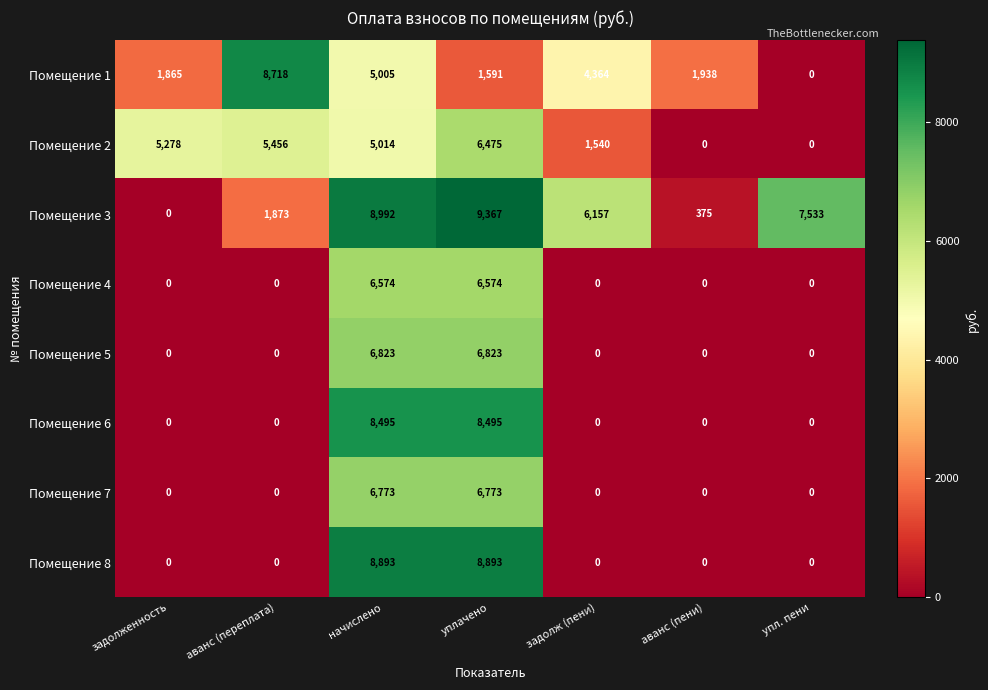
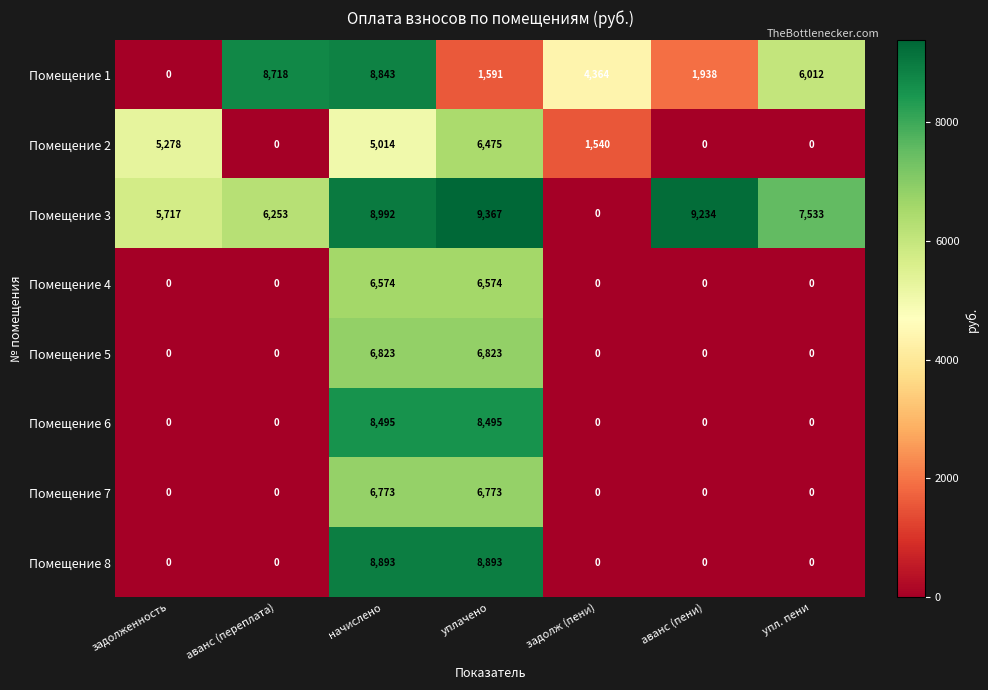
  {
    "Помещение 1": {
-     "задолженность": "1,865",
+     "задолженность": "0",
      "аванс (переплата)": "8,718",
-     "начислено": "5,005",
+     "начислено": "8,843",
      "уплачено": "1,591",
      "задолж (пени)": "4,364",
      "аванс (пени)": "1,938",
-     "упл. пени": "0"
+     "упл. пени": "6,012"
    },
    "Помещение 2": {
      "задолженность": "5,278",
-     "аванс (переплата)": "5,456",
+     "аванс (переплата)": "0",
      "начислено": "5,014",
      "уплачено": "6,475",
      "задолж (пени)": "1,540",
      "аванс (пени)": "0",
      "упл. пени": "0"
    },
    "Помещение 3": {
-     "задолженность": "0",
-     "аванс (переплата)": "1,873",
+     "задолженность": "5,717",
+     "аванс (переплата)": "6,253",
      "начислено": "8,992",
      "уплачено": "9,367",
-     "задолж (пени)": "6,157",
-     "аванс (пени)": "375",
+     "задолж (пени)": "0",
+     "аванс (пени)": "9,234",
      "упл. пени": "7,533"
    },
    "Помещение 4": {
      "задолженность": "0",
      "аванс (переплата)": "0",
      "начислено": "6,574",
      "уплачено": "6,574",
      "задолж (пени)": "0",
      "аванс (пени)": "0",
      "упл. пени": "0"
    },
    "Помещение 5": {
      "задолженность": "0",
      "аванс (переплата)": "0",
      "начислено": "6,823",
      "уплачено": "6,823",
      "задолж (пени)": "0",
      "аванс (пени)": "0",
      "упл. пени": "0"
    },
    "Помещение 6": {
      "задолженность": "0",
      "аванс (переплата)": "0",
      "начислено": "8,495",
      "уплачено": "8,495",
      "задолж (пени)": "0",
      "аванс (пени)": "0",
      "упл. пени": "0"
    },
    "Помещение 7": {
      "задолженность": "0",
      "аванс (переплата)": "0",
      "начислено": "6,773",
      "уплачено": "6,773",
      "задолж (пени)": "0",
      "аванс (пени)": "0",
      "упл. пени": "0"
    },
    "Помещение 8": {
      "задолженность": "0",
      "аванс (переплата)": "0",
      "начислено": "8,893",
      "уплачено": "8,893",
      "задолж (пени)": "0",
      "аванс (пени)": "0",
      "упл. пени": "0"
    }
  }
